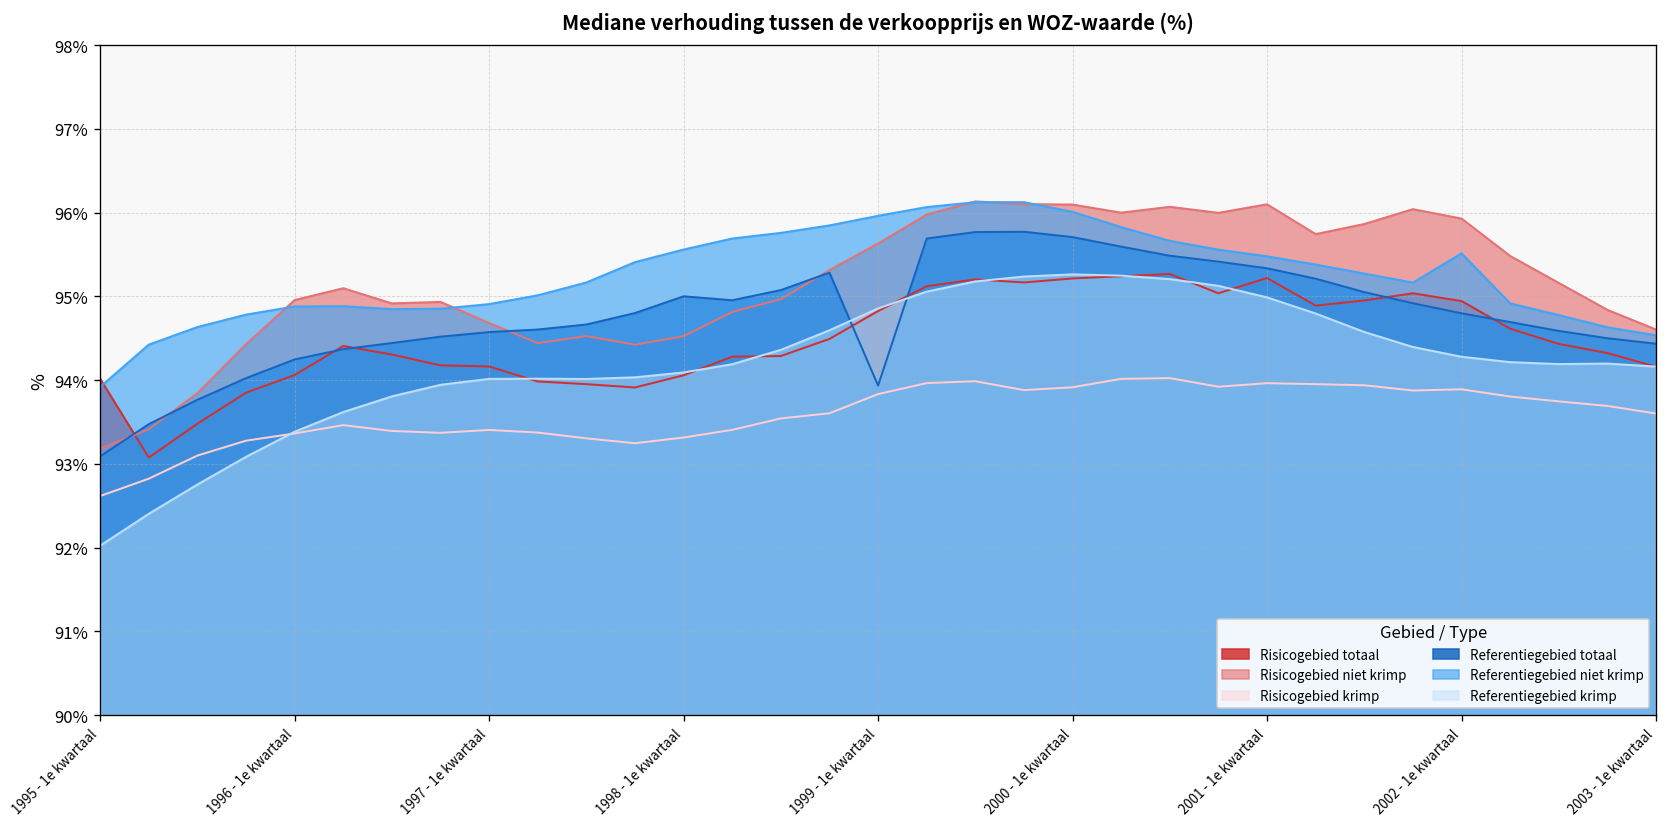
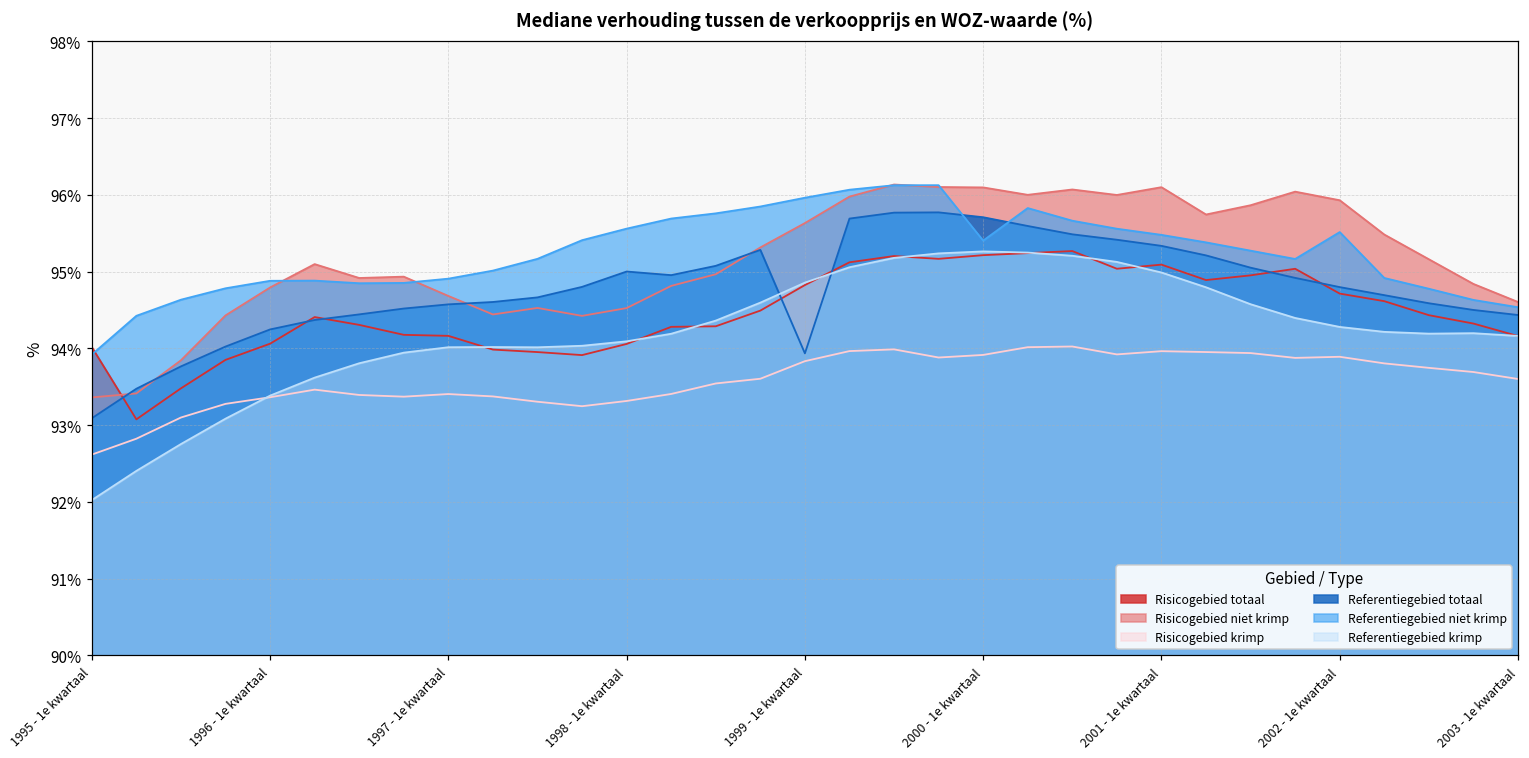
  {
    "Risicogebied totaal": {
      "1995 - 1e kwartaal": "94.0%",
      "1996 - 1e kwartaal": "94.1%",
      "1997 - 1e kwartaal": "94.2%",
      "2000 - 1e kwartaal": "95.2%",
-     "2001 - 1e kwartaal": "95.2%",
-     "2002 - 1e kwartaal": "94.9%"
+     "2001 - 1e kwartaal": "95.1%",
+     "2002 - 1e kwartaal": "94.7%"
    },
    "Risicogebied niet krimp": {
-     "1995 - 1e kwartaal": "93.2%",
-     "1996 - 1e kwartaal": "95.0%",
+     "1995 - 1e kwartaal": "93.4%",
+     "1996 - 1e kwartaal": "94.8%",
      "1997 - 1e kwartaal": "94.7%",
      "1998 - 1e kwartaal": "94.5%",
      "1999 - 1e kwartaal": "95.6%",
      "2000 - 1e kwartaal": "96.1%",
      "2001 - 1e kwartaal": "96.1%",
      "2002 - 1e kwartaal": "95.9%",
      "2003 - 1e kwartaal": "94.6%"
    },
    "Referentiegebied totaal": {
      "1995 - 1e kwartaal": "93.1%",
      "1996 - 1e kwartaal": "94.2%",
      "1997 - 1e kwartaal": "94.6%",
      "1998 - 1e kwartaal": "95.0%",
      "1999 - 1e kwartaal": "93.9%",
      "2000 - 1e kwartaal": "95.7%",
      "2001 - 1e kwartaal": "95.3%",
      "2002 - 1e kwartaal": "94.8%",
      "2003 - 1e kwartaal": "94.4%"
    },
    "Referentiegebied niet krimp": {
      "1995 - 1e kwartaal": "93.9%",
      "1996 - 1e kwartaal": "94.9%",
      "1997 - 1e kwartaal": "94.9%",
      "1998 - 1e kwartaal": "95.6%",
      "1999 - 1e kwartaal": "96.0%",
-     "2000 - 1e kwartaal": "96.0%",
+     "2000 - 1e kwartaal": "95.4%",
      "2001 - 1e kwartaal": "95.5%",
      "2002 - 1e kwartaal": "95.5%",
      "2003 - 1e kwartaal": "94.5%"
    }
  }
